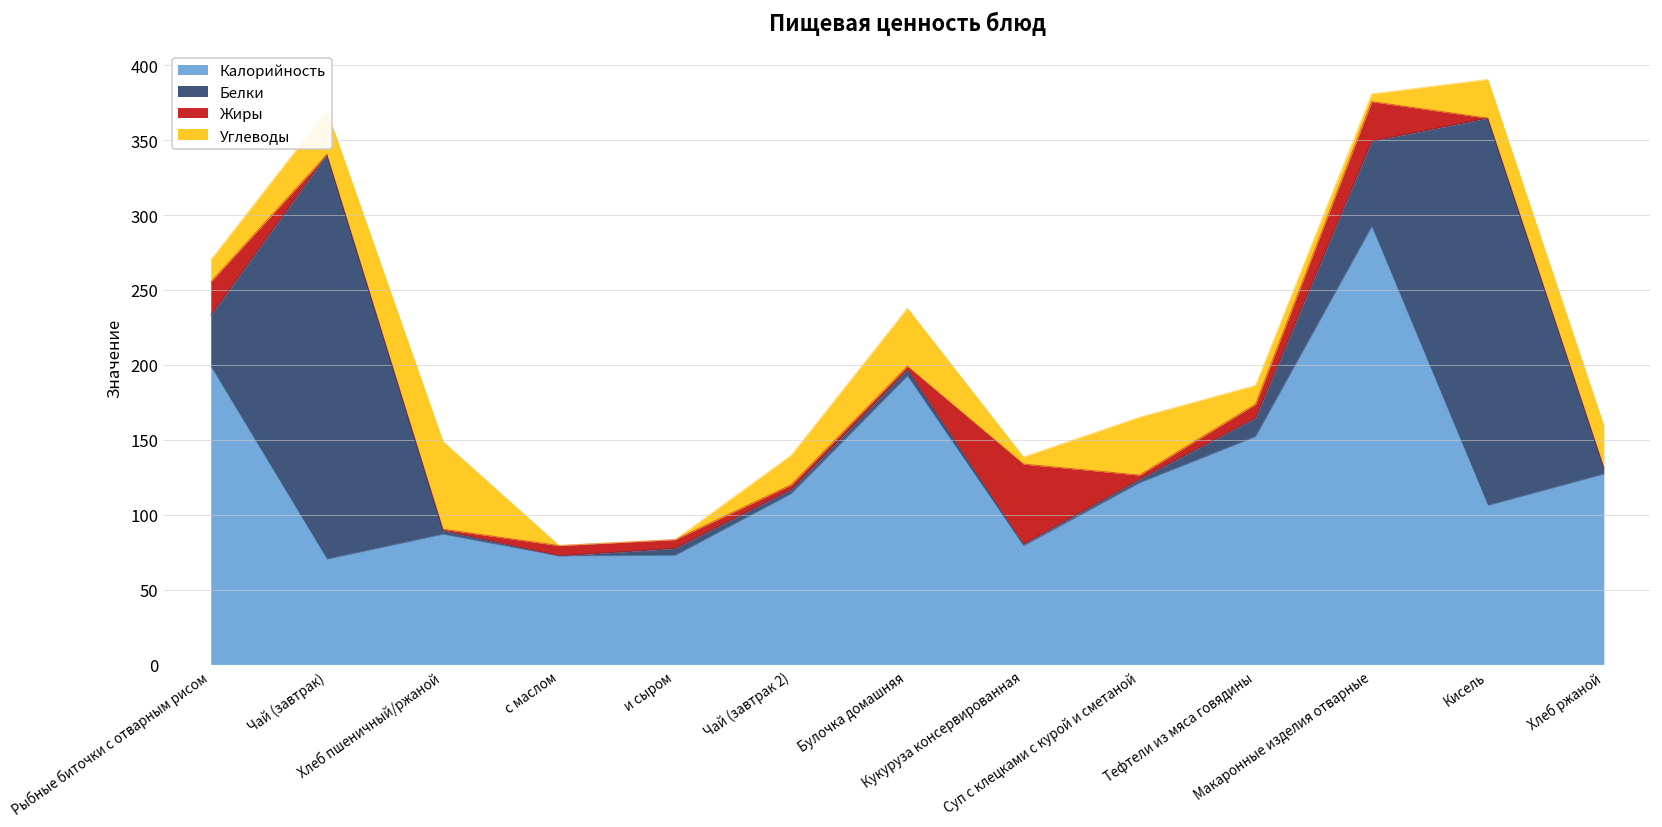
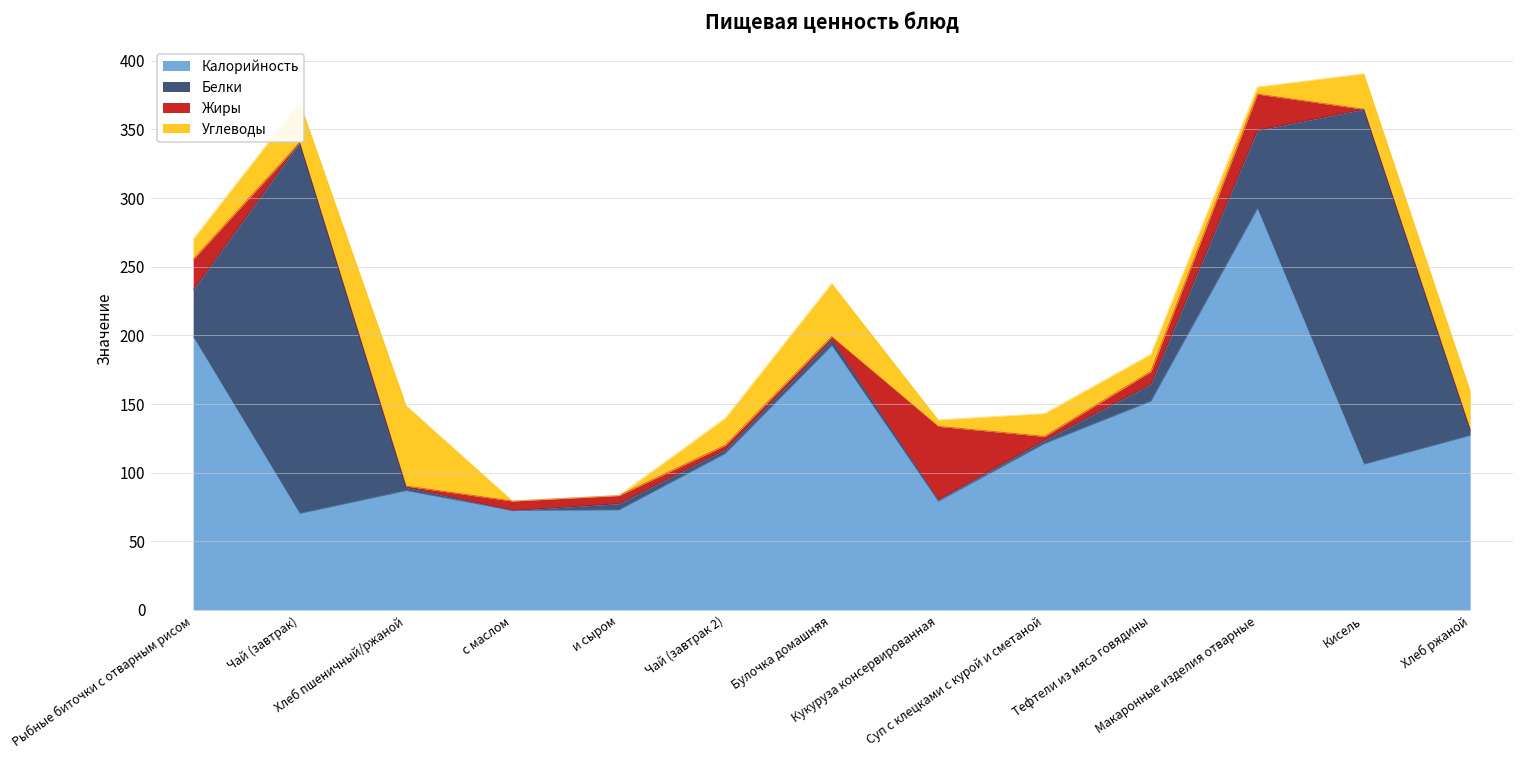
  {
    "Калорийность": {
      "Рыбные биточки с отварным рисом": 199,
      "Чай (завтрак)": 70,
      "Хлеб пшеничный/ржаной": 87,
      "и сыром": 73,
      "Чай (завтрак 2)": 114,
      "Булочка домашняя": 193,
      "Суп с клецками с курой и сметаной": 121,
      "Тефтели из мяса говядины": 152,
      "Макаронные изделия отварные": 292,
      "Кисель": 106,
      "Хлеб ржаной": 127
    },
    "Белки": {
      "Рыбные биточки с отварным рисом": 34,
      "и сыром": 5,
      "Чай (завтрак 2)": 3,
      "Булочка домашняя": 4,
      "Суп с клецками с курой и сметаной": 2,
      "Тефтели из мяса говядины": 12,
      "Макаронные изделия отварные": 57
    },
    "Жиры": {
      "Рыбные биточки с отварным рисом": 22,
      "Чай (завтрак 2)": 3,
      "Булочка домашняя": 2,
      "Кукуруза консервированная": 54,
      "Суп с клецками с курой и сметаной": 3,
      "Тефтели из мяса говядины": 9,
      "Макаронные изделия отварные": 26
    },
    "Углеводы": {
      "Рыбные биточки с отварным рисом": 15,
      "Хлеб пшеничный/ржаной": 58,
      "Чай (завтрак 2)": 20,
      "Булочка домашняя": 39,
      "Кукуруза консервированная": 5,
-     "Суп с клецками с курой и сметаной": 39,
+     "Суп с клецками с курой и сметаной": 17,
      "Тефтели из мяса говядины": 13,
      "Макаронные изделия отварные": 5,
      "Кисель": 26,
      "Хлеб ржаной": 28
    }
  }
